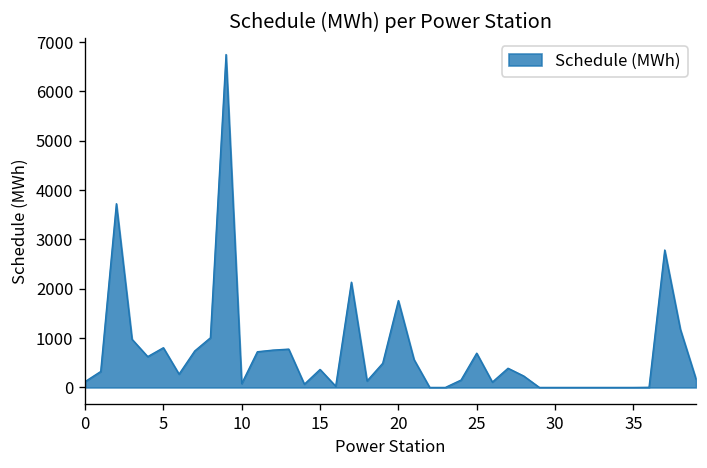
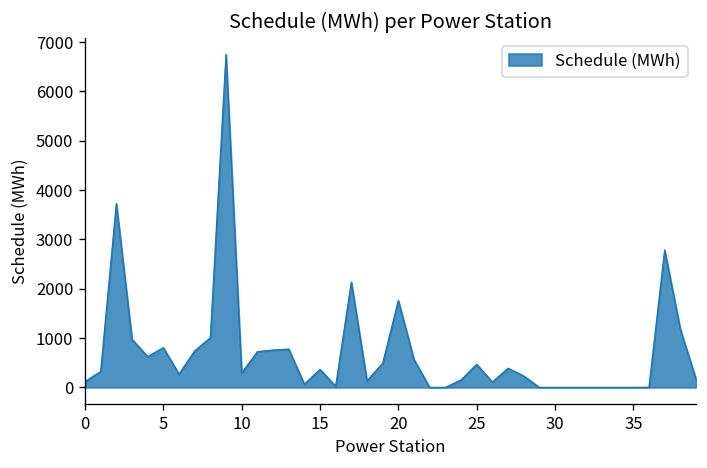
  {
    "0": 100,
    "5": 800,
-   "10": 100,
+   "10": 300,
    "15": 400,
    "20": 1800,
-   "25": 700,
+   "25": 500,
    "30": 0,
    "35": 0
  }
